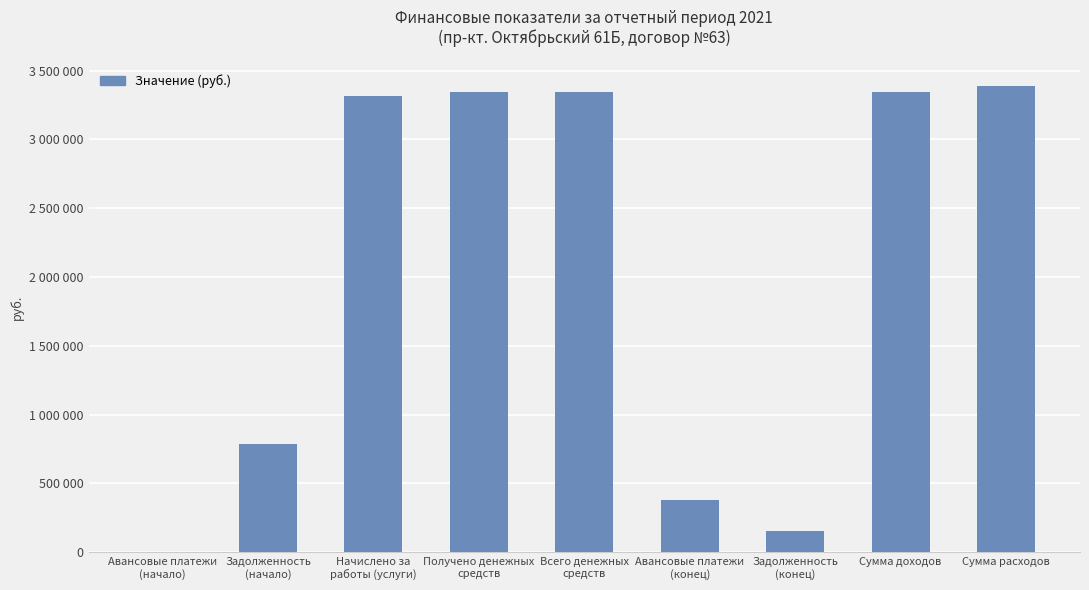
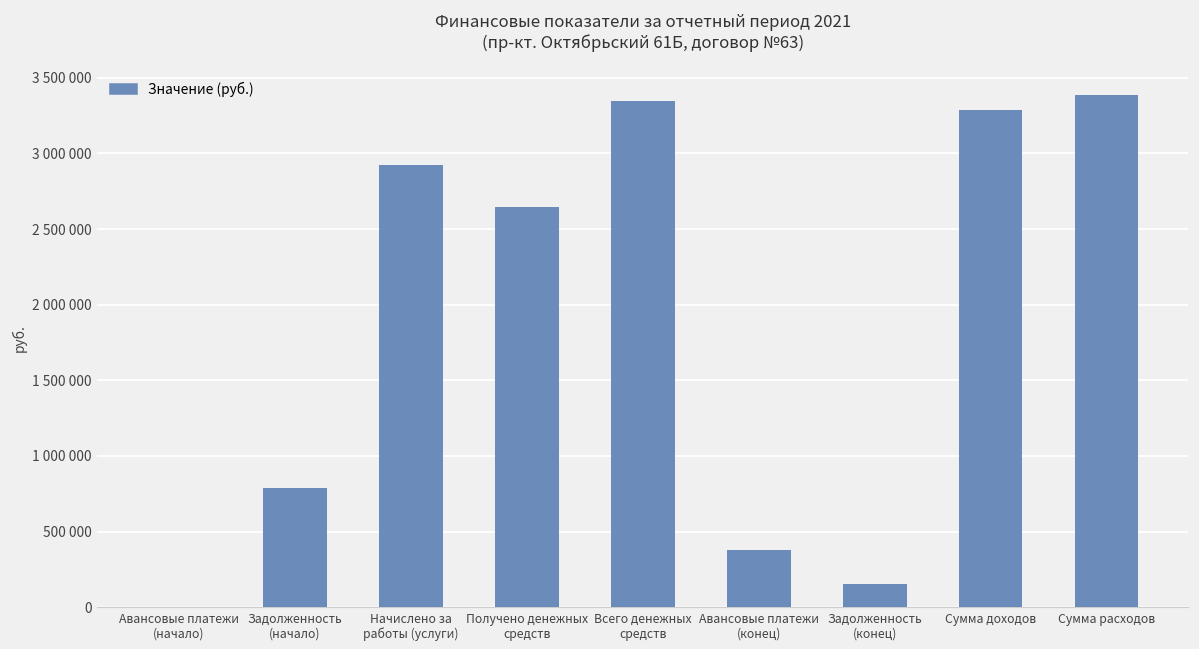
  {
    "Задолженность (начало)": 790000,
-   "Начислено за работы (услуги)": 3320000,
-   "Получено денежных средств": 3350000,
+   "Начислено за работы (услуги)": 2920000,
+   "Получено денежных средств": 2640000,
    "Всего денежных средств": 3350000,
    "Авансовые платежи (конец)": 380000,
    "Задолженность (конец)": 160000,
-   "Сумма доходов": 3350000,
+   "Сумма доходов": 3290000,
    "Сумма расходов": 3390000
  }
